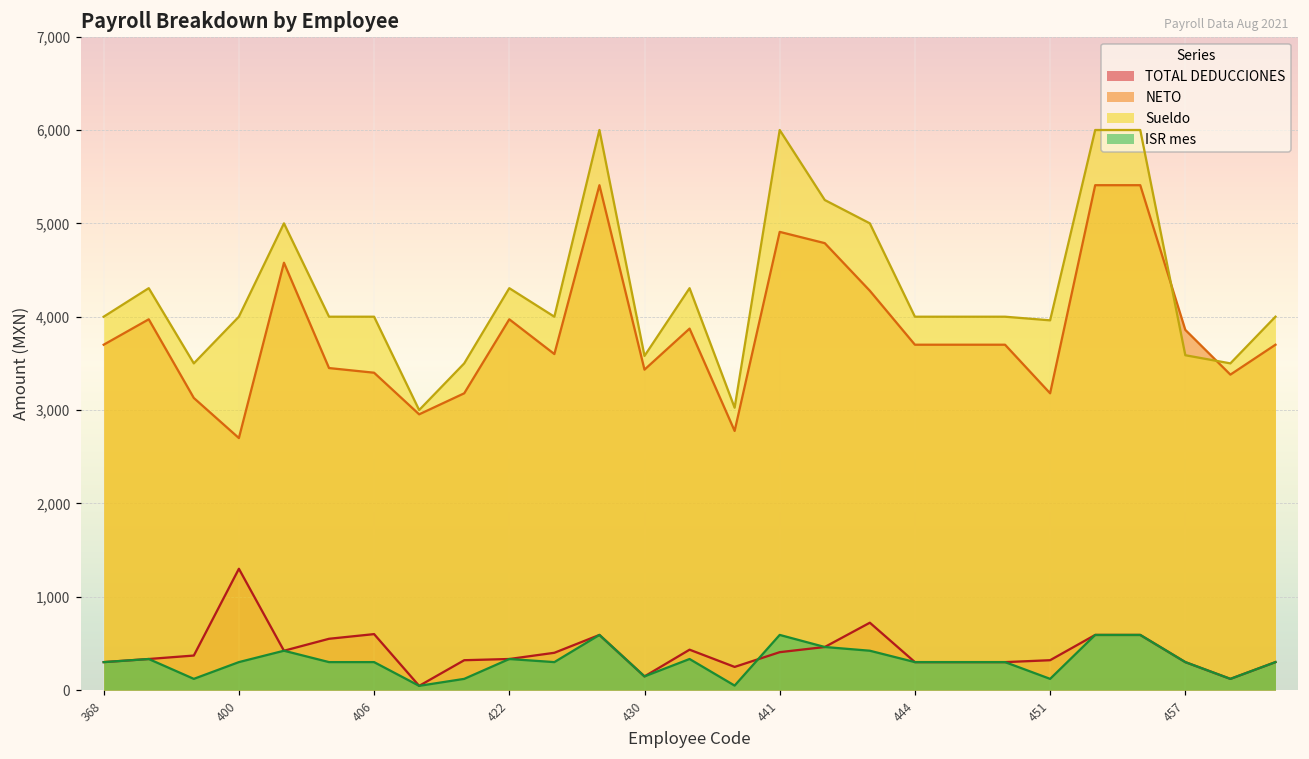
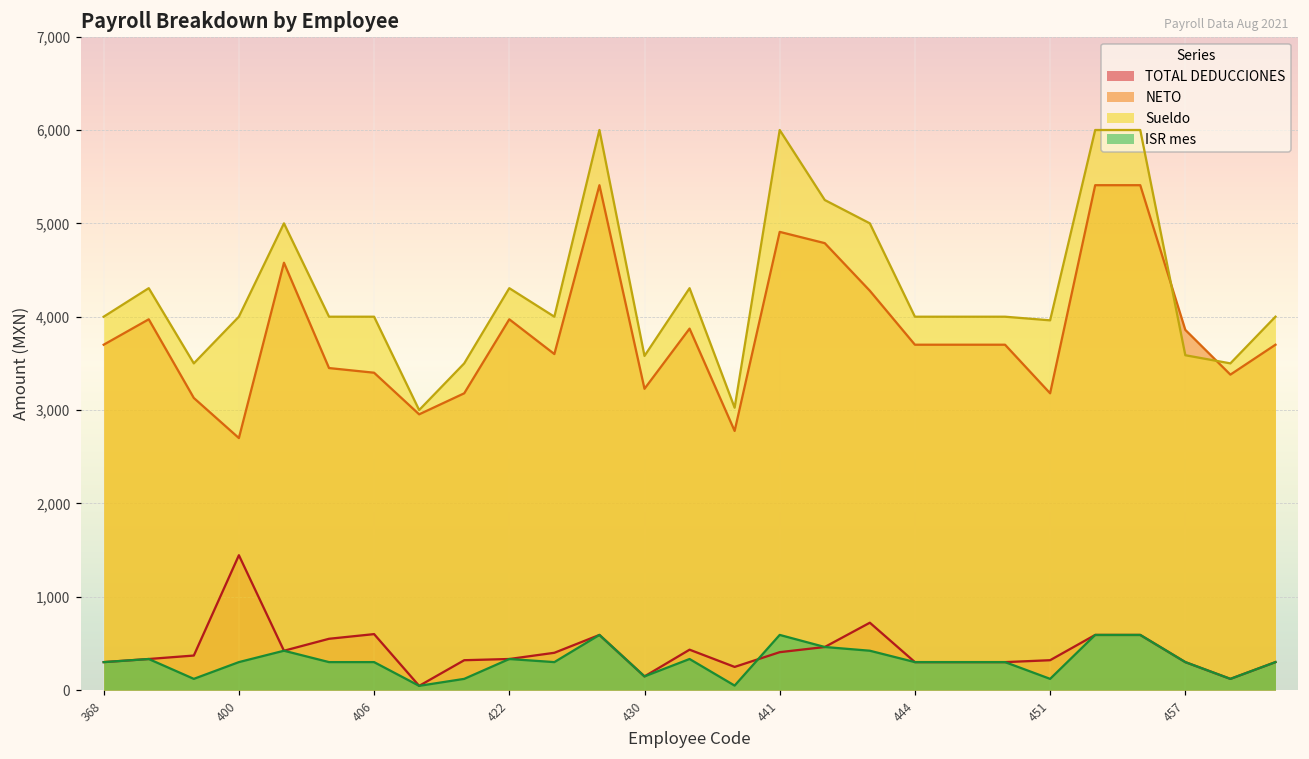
  {
    "TOTAL DEDUCCIONES": {
-     "400": "1,300",
+     "400": "1,400",
      "406": "600",
      "441": "400",
      "451": "300"
    },
    "NETO": {
      "368": "3,700",
      "400": "2,700",
      "406": "3,400",
      "422": "4,000",
-     "430": "3,400",
+     "430": "3,200",
      "441": "4,900",
      "444": "3,700",
      "451": "3,200",
      "457": "3,900"
    },
    "Sueldo": {
      "368": "4,000",
      "400": "4,000",
      "406": "4,000",
      "422": "4,300",
      "430": "3,600",
      "441": "6,000",
      "444": "4,000",
      "451": "4,000",
      "457": "3,600"
    },
    "ISR mes": {
      "400": "300",
      "406": "300",
      "441": "600",
      "451": "100"
    }
  }
